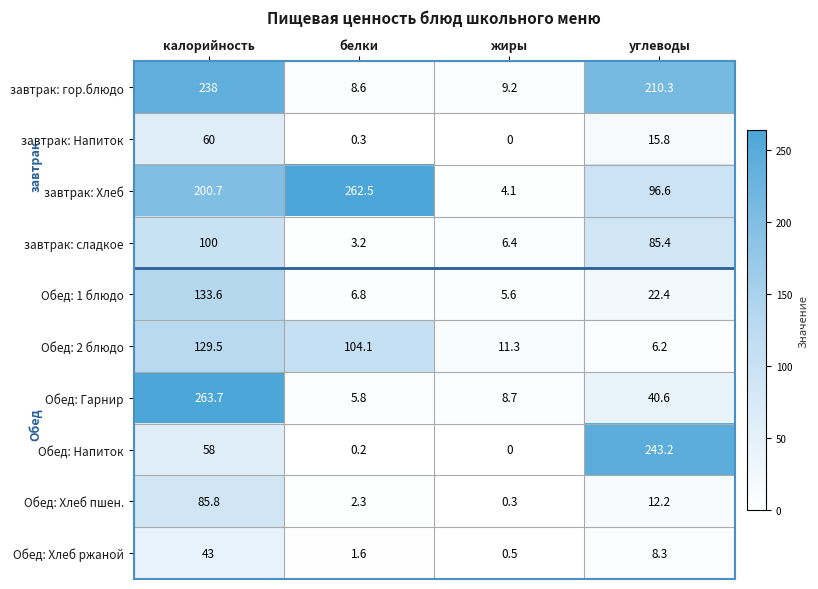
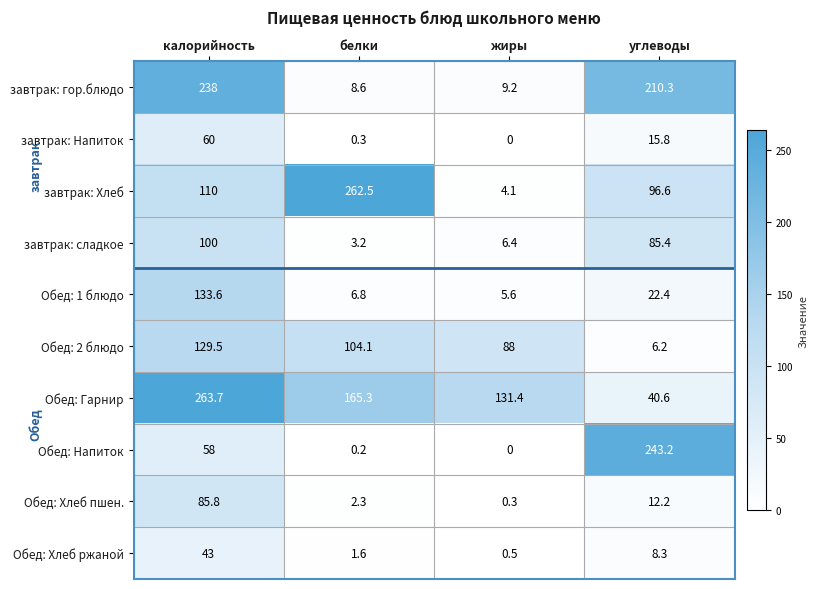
  {
    "завтрак: гор.блюдо": {
      "калорийность": 238,
      "белки": 8.6,
      "жиры": 9.2,
      "углеводы": 210.3
    },
    "завтрак: Напиток": {
      "калорийность": 60,
      "белки": 0.3,
      "жиры": 0,
      "углеводы": 15.8
    },
    "завтрак: Хлеб": {
-     "калорийность": 200.7,
+     "калорийность": 110,
      "белки": 262.5,
      "жиры": 4.1,
      "углеводы": 96.6
    },
    "завтрак: сладкое": {
      "калорийность": 100,
      "белки": 3.2,
      "жиры": 6.4,
      "углеводы": 85.4
    },
    "Обед: 1 блюдо": {
      "калорийность": 133.6,
      "белки": 6.8,
      "жиры": 5.6,
      "углеводы": 22.4
    },
    "Обед: 2 блюдо": {
      "калорийность": 129.5,
      "белки": 104.1,
-     "жиры": 11.3,
+     "жиры": 88,
      "углеводы": 6.2
    },
    "Обед: Гарнир": {
      "калорийность": 263.7,
-     "белки": 5.8,
-     "жиры": 8.7,
+     "белки": 165.3,
+     "жиры": 131.4,
      "углеводы": 40.6
    },
    "Обед: Напиток": {
      "калорийность": 58,
      "белки": 0.2,
      "жиры": 0,
      "углеводы": 243.2
    },
    "Обед: Хлеб пшен.": {
      "калорийность": 85.8,
      "белки": 2.3,
      "жиры": 0.3,
      "углеводы": 12.2
    },
    "Обед: Хлеб ржаной": {
      "калорийность": 43,
      "белки": 1.6,
      "жиры": 0.5,
      "углеводы": 8.3
    }
  }
